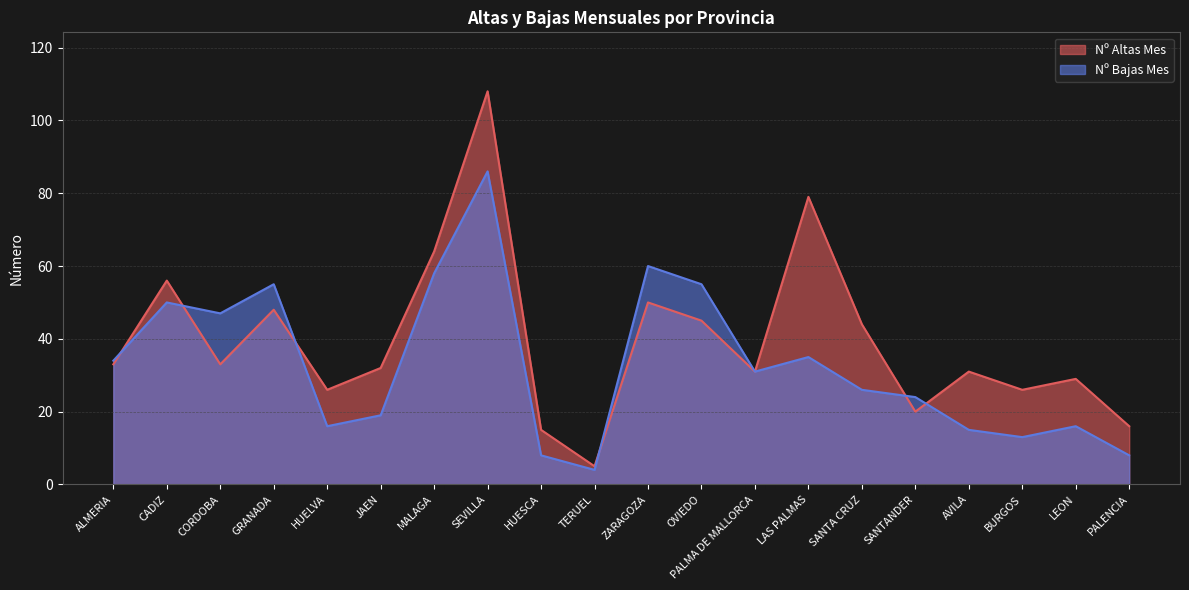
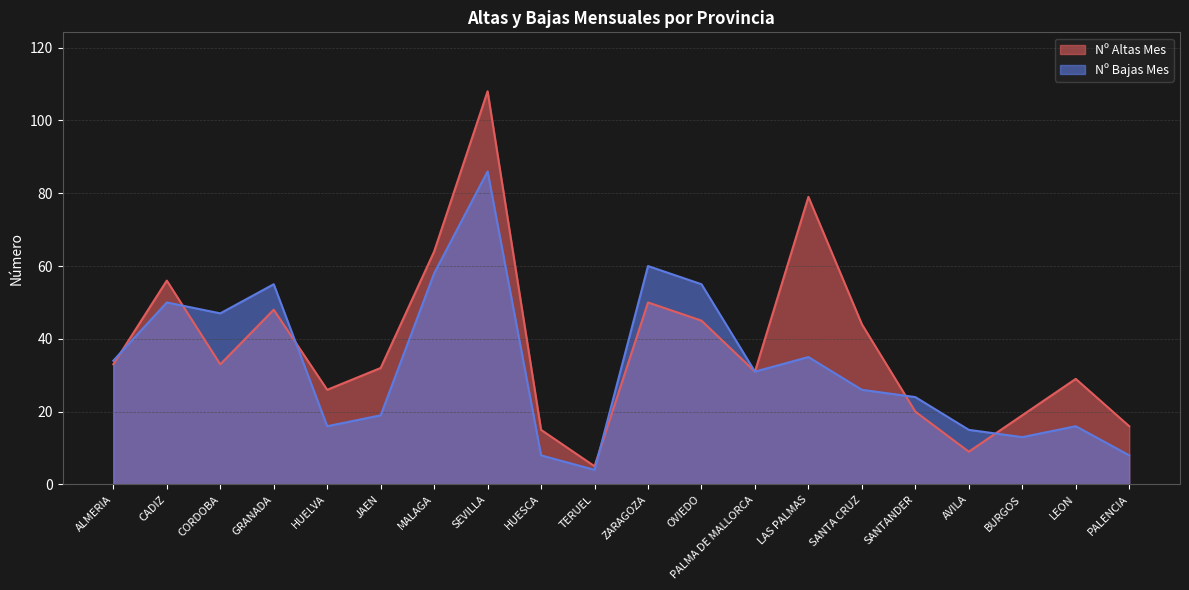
  {
    "Nº Altas Mes": {
      "ALMERIA": 33,
      "CADIZ": 56,
      "CORDOBA": 33,
      "GRANADA": 48,
      "HUELVA": 26,
      "JAEN": 32,
      "MALAGA": 64,
      "SEVILLA": 108,
      "HUESCA": 15,
      "TERUEL": 5,
      "ZARAGOZA": 50,
      "OVIEDO": 45,
      "LAS PALMAS": 79,
      "SANTA CRUZ": 44,
      "SANTANDER": 20,
-     "AVILA": 31,
-     "BURGOS": 26,
+     "AVILA": 9,
+     "BURGOS": 19,
      "LEON": 29,
      "PALENCIA": 16
    },
    "Nº Bajas Mes": {
      "ALMERIA": 34,
      "CADIZ": 50,
      "CORDOBA": 47,
      "GRANADA": 55,
      "HUELVA": 16,
      "JAEN": 19,
      "MALAGA": 58,
      "SEVILLA": 86,
      "HUESCA": 8,
      "TERUEL": 4,
      "ZARAGOZA": 60,
      "OVIEDO": 55,
      "LAS PALMAS": 35,
      "SANTA CRUZ": 26,
      "SANTANDER": 24,
      "AVILA": 15,
      "BURGOS": 13,
      "LEON": 16,
      "PALENCIA": 8
    }
  }
